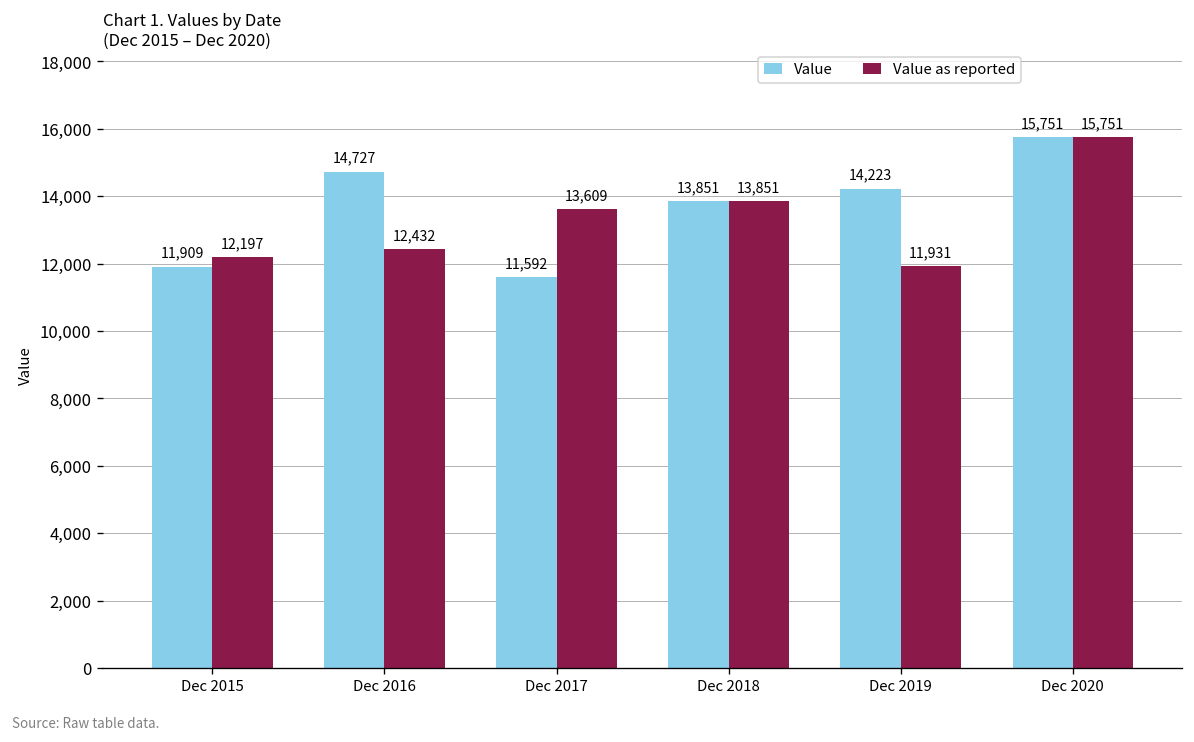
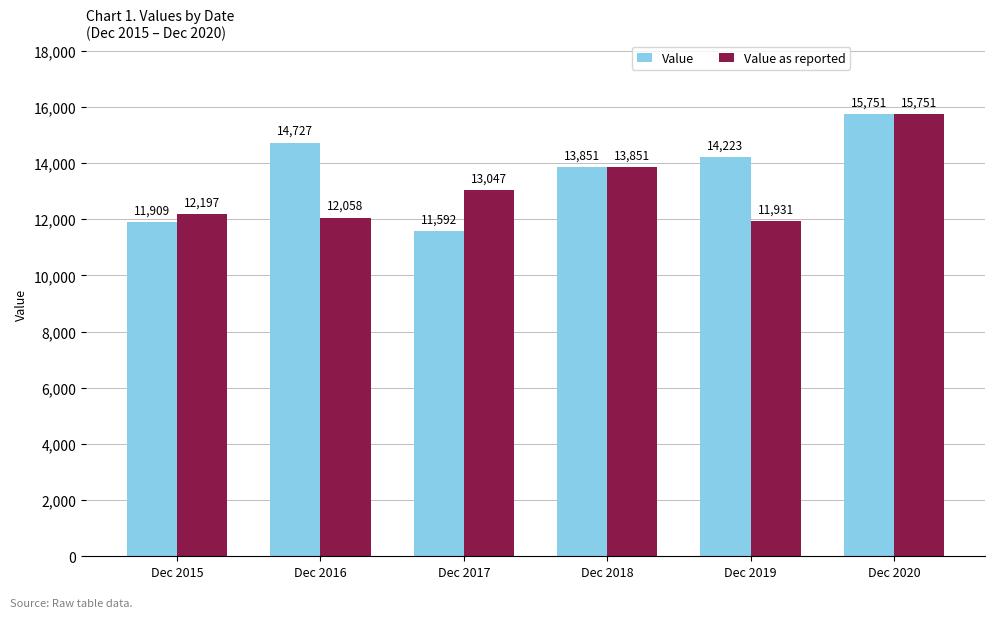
  {
    "Value": {
      "Dec 2015": "11,909",
      "Dec 2016": "14,727",
      "Dec 2017": "11,592",
      "Dec 2018": "13,851",
      "Dec 2019": "14,223",
      "Dec 2020": "15,751"
    },
    "Value as reported": {
      "Dec 2015": "12,197",
-     "Dec 2016": "12,432",
-     "Dec 2017": "13,609",
+     "Dec 2016": "12,058",
+     "Dec 2017": "13,047",
      "Dec 2018": "13,851",
      "Dec 2019": "11,931",
      "Dec 2020": "15,751"
    }
  }
